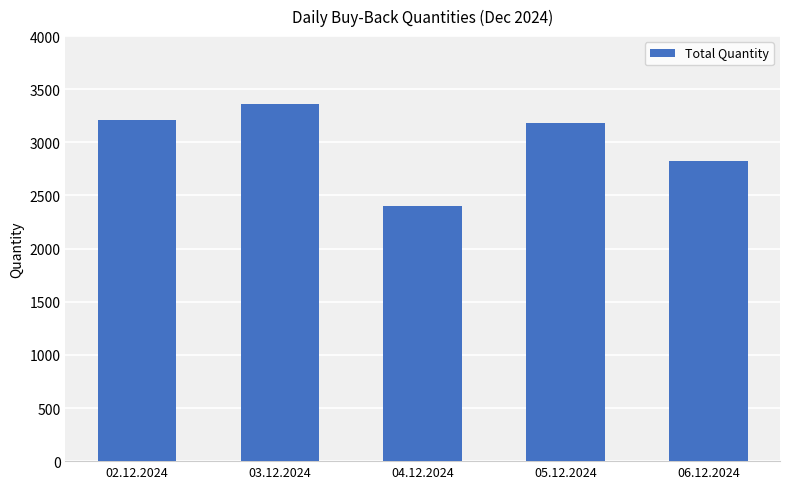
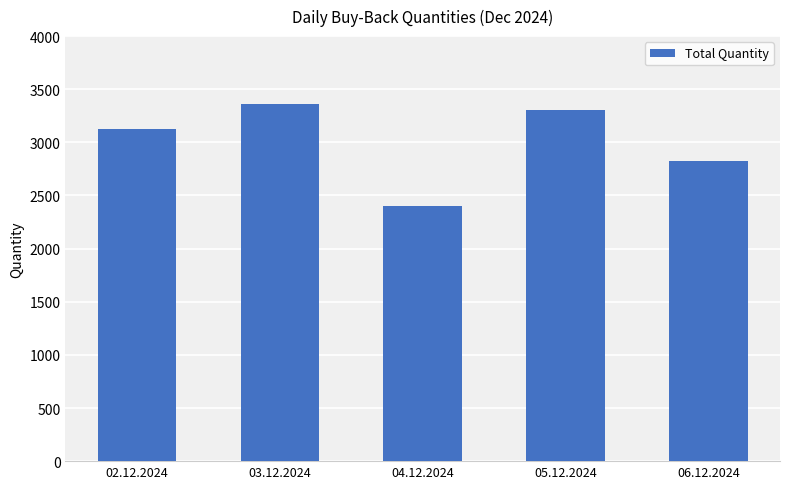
  {
-   "02.12.2024": 3210,
+   "02.12.2024": 3130,
    "03.12.2024": 3360,
    "04.12.2024": 2410,
-   "05.12.2024": 3180,
+   "05.12.2024": 3300,
    "06.12.2024": 2830
  }
